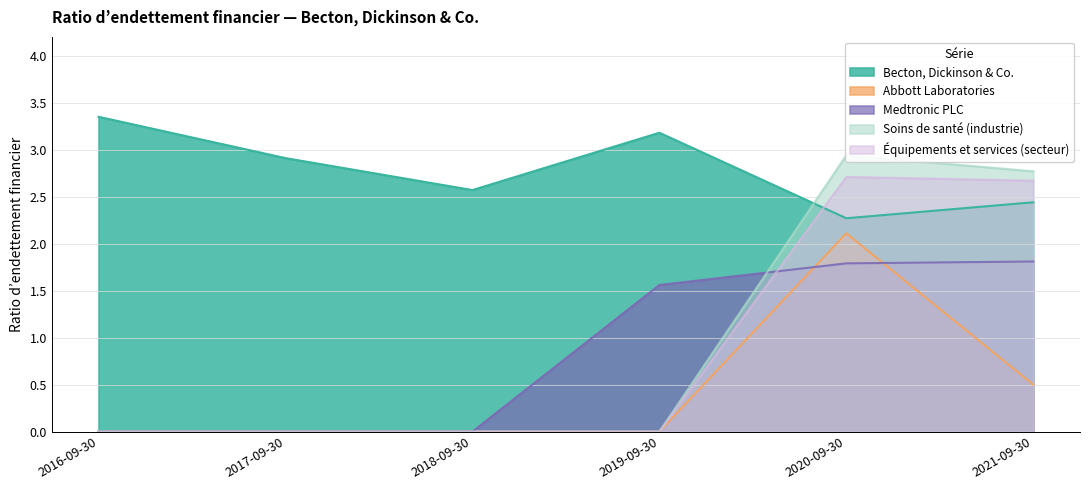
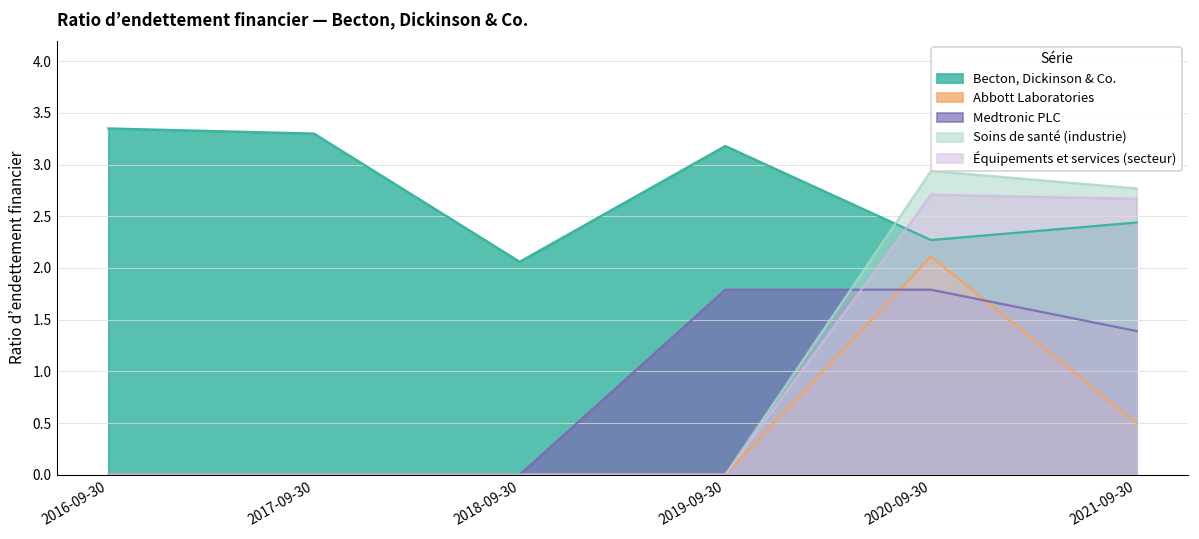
  {
    "Becton, Dickinson & Co.": {
      "2016-09-30": 3.4,
-     "2017-09-30": 2.9,
-     "2018-09-30": 2.6,
+     "2017-09-30": 3.3,
+     "2018-09-30": 2.1,
      "2019-09-30": 3.2,
      "2020-09-30": 2.3,
      "2021-09-30": 2.4
    },
    "Abbott Laboratories": {
      "2020-09-30": 2.1,
      "2021-09-30": 0.5
    },
    "Medtronic PLC": {
-     "2019-09-30": 1.6,
+     "2019-09-30": 1.8,
      "2020-09-30": 1.8,
-     "2021-09-30": 1.8
+     "2021-09-30": 1.4
    }
  }
